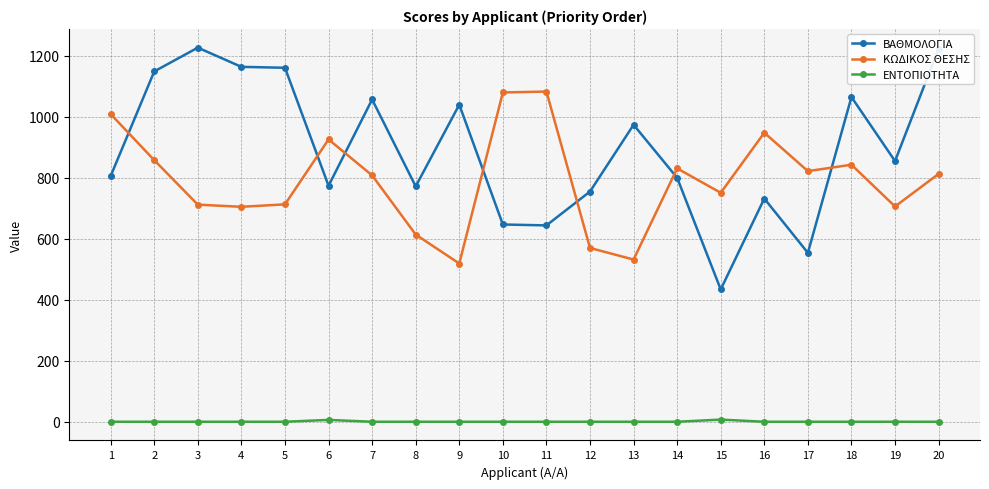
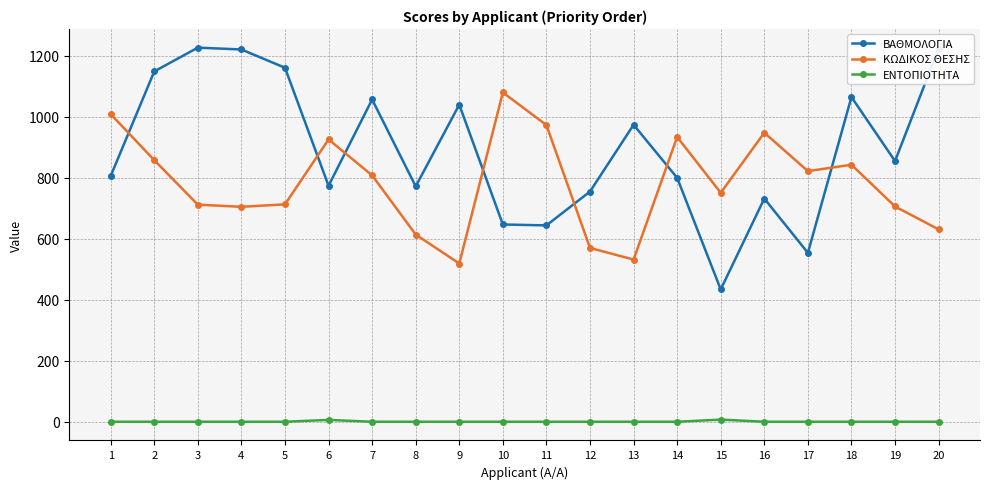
  {
    "ΒΑΘΜΟΛΟΓΙΑ": {
      "1": 810,
      "2": 1150,
      "3": 1230,
-     "4": 1160,
+     "4": 1220,
      "5": 1160,
      "6": 770,
      "7": 1060,
      "8": 770,
      "9": 1040,
      "10": 650,
      "11": 640,
      "12": 760,
      "13": 970,
      "14": 800,
      "15": 430,
      "16": 730,
      "17": 550,
      "18": 1070,
      "19": 860
    },
    "ΚΩΔΙΚΟΣ ΘΕΣΗΣ": {
      "1": 1010,
      "2": 860,
      "3": 710,
      "4": 710,
      "5": 710,
      "6": 930,
      "7": 810,
      "8": 610,
      "9": 520,
      "10": 1080,
-     "11": 1080,
+     "11": 970,
      "12": 570,
      "13": 530,
-     "14": 830,
+     "14": 930,
      "15": 750,
      "16": 950,
      "17": 820,
      "18": 840,
      "19": 710,
-     "20": 810
+     "20": 630
    },
    "ΕΝΤΟΠΙΟΤΗΤΑ": {
      "1": 0,
      "2": 0,
      "3": 0,
      "4": 0,
      "5": 0,
      "6": 10,
      "7": 0,
      "8": 0,
      "9": 0,
      "10": 0,
      "11": 0,
      "12": 0,
      "13": 0,
      "14": 0,
      "15": 10,
      "16": 0,
      "17": 0,
      "18": 0,
      "19": 0,
      "20": 0
    }
  }
